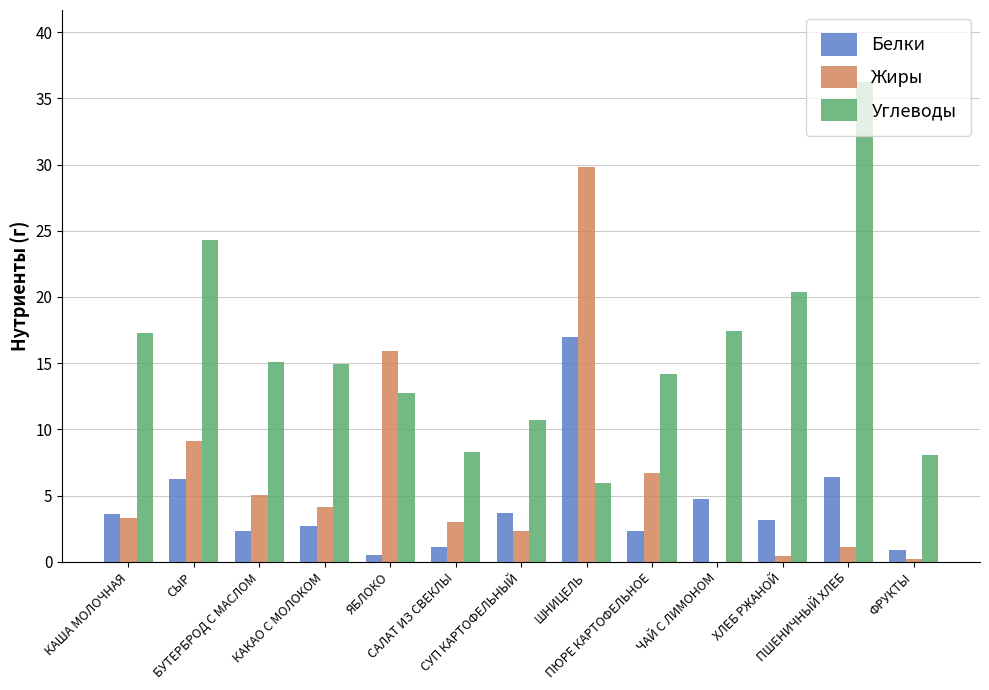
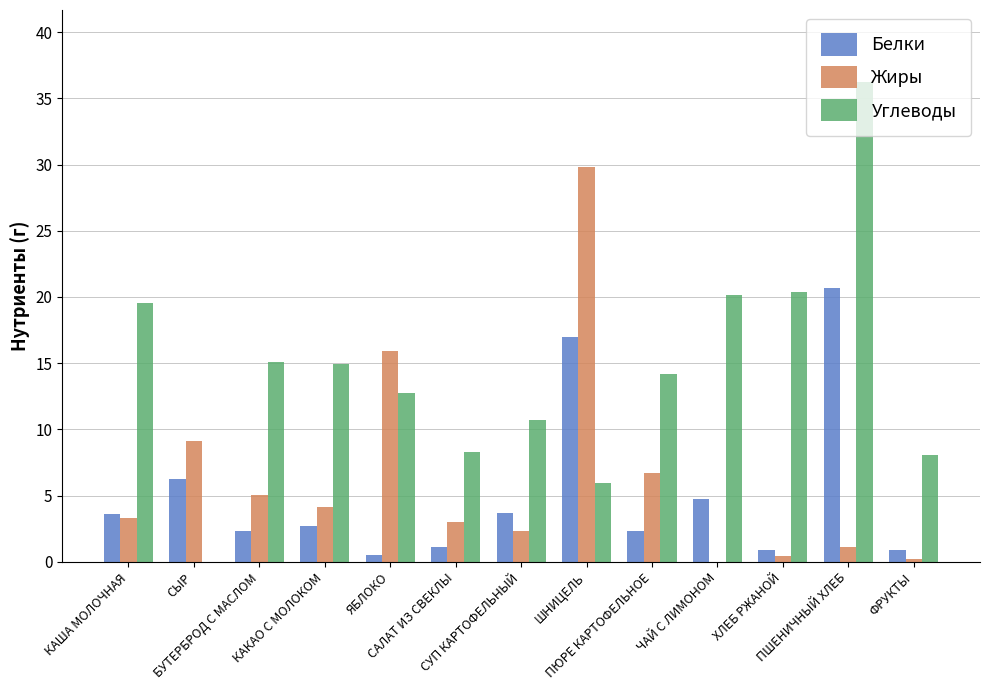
  {
    "Белки": {
      "КАША МОЛОЧНАЯ": 3.7,
      "СЫР": 6.2,
      "БУТЕРБРОД С МАСЛОМ": 2.3,
      "КАКАО С МОЛОКОМ": 2.7,
      "ЯБЛОКО": 0.5,
      "САЛАТ ИЗ СВЕКЛЫ": 1.1,
      "СУП КАРТОФЕЛЬНЫЙ": 3.7,
      "ШНИЦЕЛЬ": 17.0,
      "ПЮРЕ КАРТОФЕЛЬНОЕ": 2.3,
      "ЧАЙ С ЛИМОНОМ": 4.7,
-     "ХЛЕБ РЖАНОЙ": 3.2,
-     "ПШЕНИЧНЫЙ ХЛЕБ": 6.4,
+     "ХЛЕБ РЖАНОЙ": 0.9,
+     "ПШЕНИЧНЫЙ ХЛЕБ": 20.7,
      "ФРУКТЫ": 0.9
    },
    "Жиры": {
      "КАША МОЛОЧНАЯ": 3.3,
      "СЫР": 9.1,
      "БУТЕРБРОД С МАСЛОМ": 5.0,
      "КАКАО С МОЛОКОМ": 4.1,
      "ЯБЛОКО": 15.9,
      "САЛАТ ИЗ СВЕКЛЫ": 3.0,
      "СУП КАРТОФЕЛЬНЫЙ": 2.3,
      "ШНИЦЕЛЬ": 29.8,
      "ПЮРЕ КАРТОФЕЛЬНОЕ": 6.7,
      "ХЛЕБ РЖАНОЙ": 0.4,
      "ПШЕНИЧНЫЙ ХЛЕБ": 1.1,
      "ФРУКТЫ": 0.2
    },
    "Углеводы": {
-     "КАША МОЛОЧНАЯ": 17.3,
-     "СЫР": 24.3,
+     "КАША МОЛОЧНАЯ": 19.6,
+     "СЫР": 0.0,
      "БУТЕРБРОД С МАСЛОМ": 15.1,
      "КАКАО С МОЛОКОМ": 14.9,
      "ЯБЛОКО": 12.8,
      "САЛАТ ИЗ СВЕКЛЫ": 8.3,
      "СУП КАРТОФЕЛЬНЫЙ": 10.7,
      "ШНИЦЕЛЬ": 6.0,
      "ПЮРЕ КАРТОФЕЛЬНОЕ": 14.2,
-     "ЧАЙ С ЛИМОНОМ": 17.4,
+     "ЧАЙ С ЛИМОНОМ": 20.1,
      "ХЛЕБ РЖАНОЙ": 20.4,
      "ФРУКТЫ": 8.1
    }
  }
